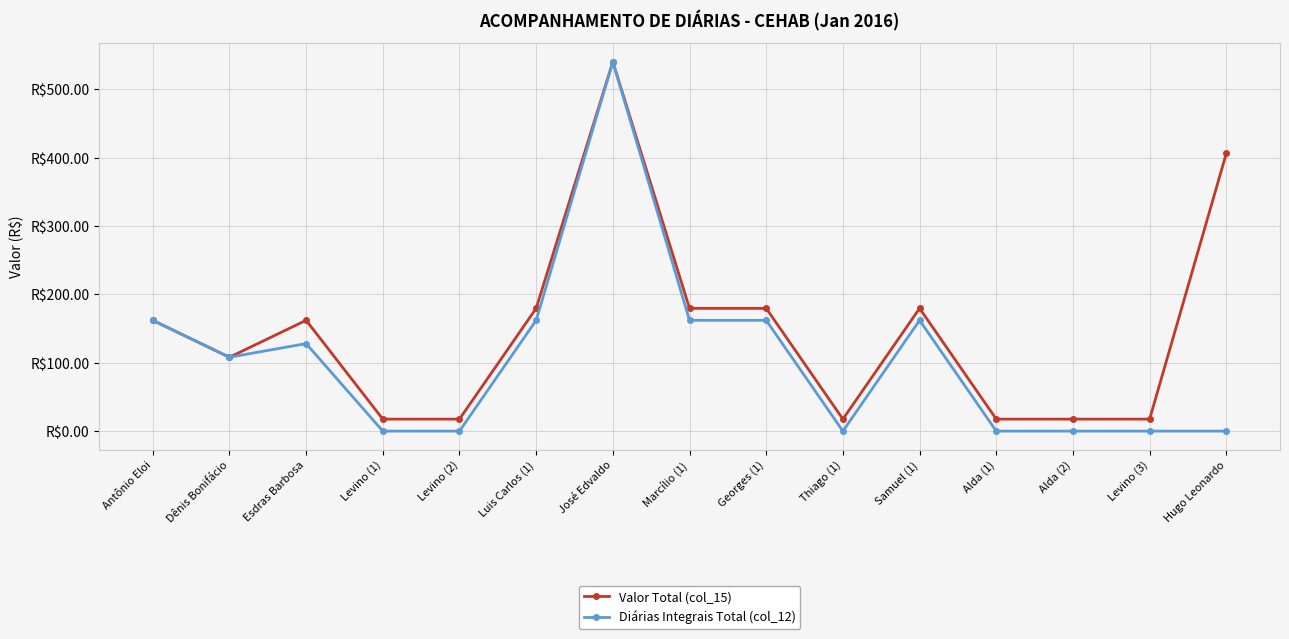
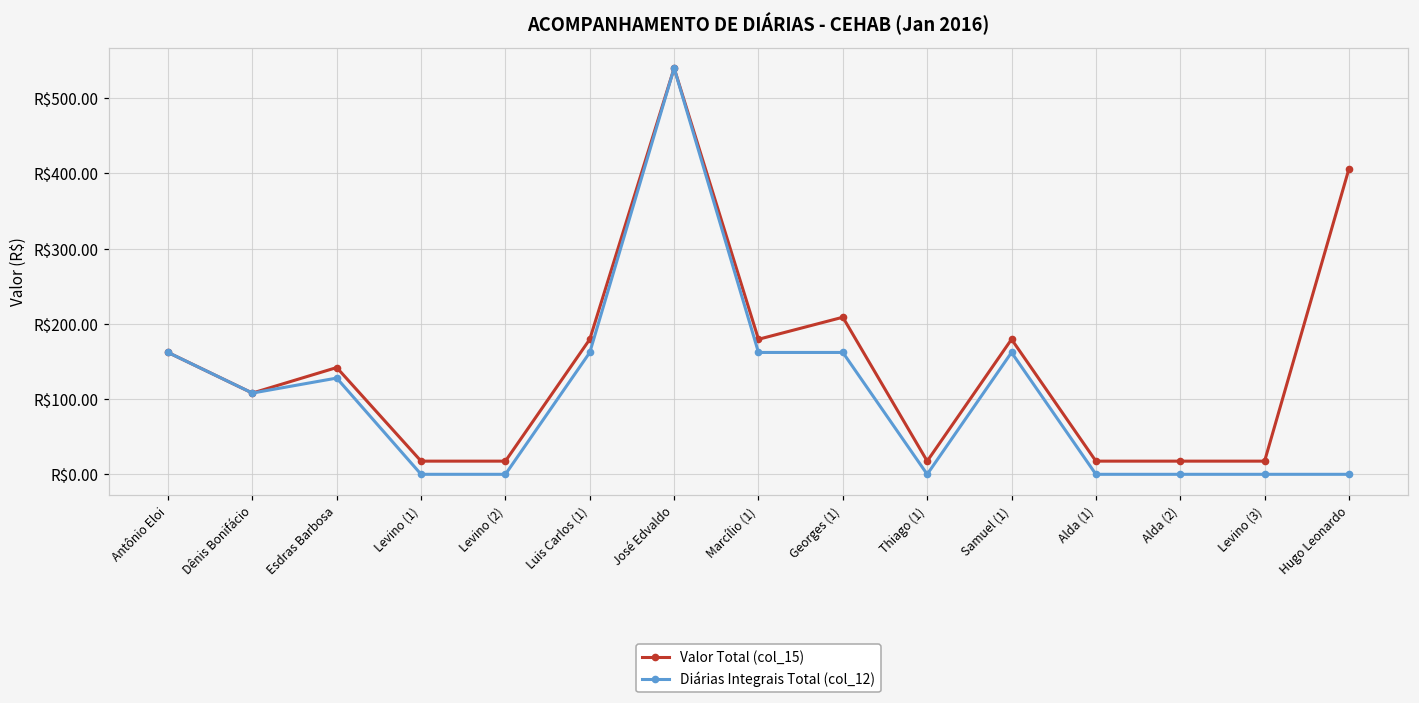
  {
    "Valor Total (col_15)": {
-     "Esdras Barbosa": "R$160",
+     "Esdras Barbosa": "R$140",
      "Levino (1)": "R$20",
      "Levino (2)": "R$20",
      "Luis Carlos (1)": "R$180",
      "Marcílio (1)": "R$180",
-     "Georges (1)": "R$180",
+     "Georges (1)": "R$210",
      "Thiago (1)": "R$20",
      "Samuel (1)": "R$180",
      "Alda (1)": "R$20",
      "Alda (2)": "R$20",
      "Levino (3)": "R$20",
      "Hugo Leonardo": "R$410"
    },
    "Diárias Integrais Total (col_12)": {
      "Esdras Barbosa": "R$130",
      "Levino (1)": "R$0",
      "Levino (2)": "R$0",
      "Luis Carlos (1)": "R$160",
      "Marcílio (1)": "R$160",
      "Georges (1)": "R$160",
      "Thiago (1)": "R$0",
      "Samuel (1)": "R$160",
      "Alda (1)": "R$0",
      "Alda (2)": "R$0",
      "Levino (3)": "R$0",
      "Hugo Leonardo": "R$0"
    }
  }
